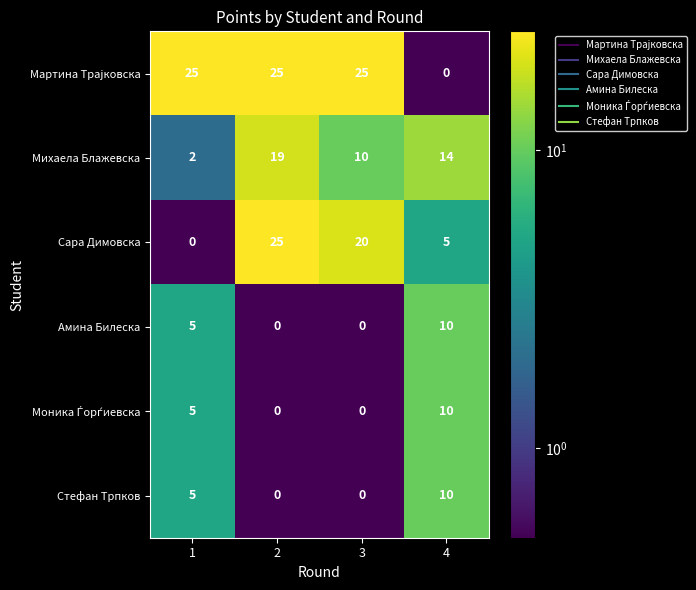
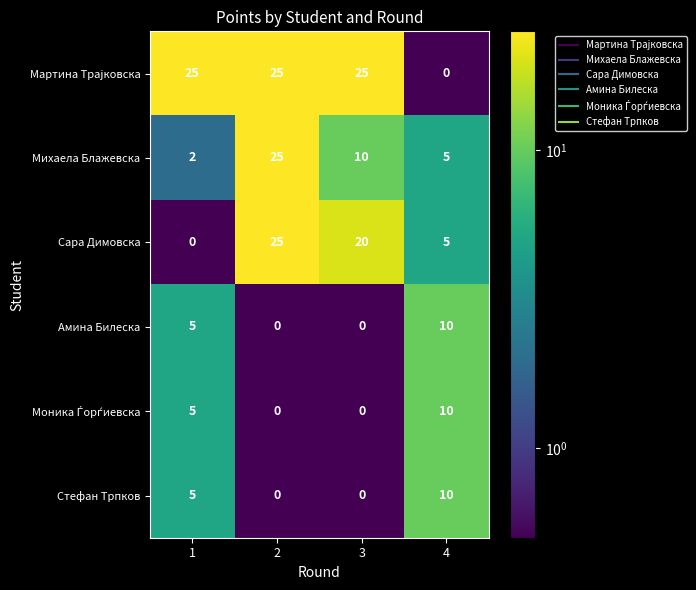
  {
    "Мартина Трајковска": {
      "1": 25,
      "2": 25,
      "3": 25,
      "4": 0
    },
    "Михаела Блажевска": {
      "1": 2,
-     "2": 19,
+     "2": 25,
      "3": 10,
-     "4": 14
+     "4": 5
    },
    "Сара Димовска": {
      "1": 0,
      "2": 25,
      "3": 20,
      "4": 5
    },
    "Амина Билеска": {
      "1": 5,
      "2": 0,
      "3": 0,
      "4": 10
    },
    "Моника Ѓорѓиевска": {
      "1": 5,
      "2": 0,
      "3": 0,
      "4": 10
    },
    "Стефан Трпков": {
      "1": 5,
      "2": 0,
      "3": 0,
      "4": 10
    }
  }
